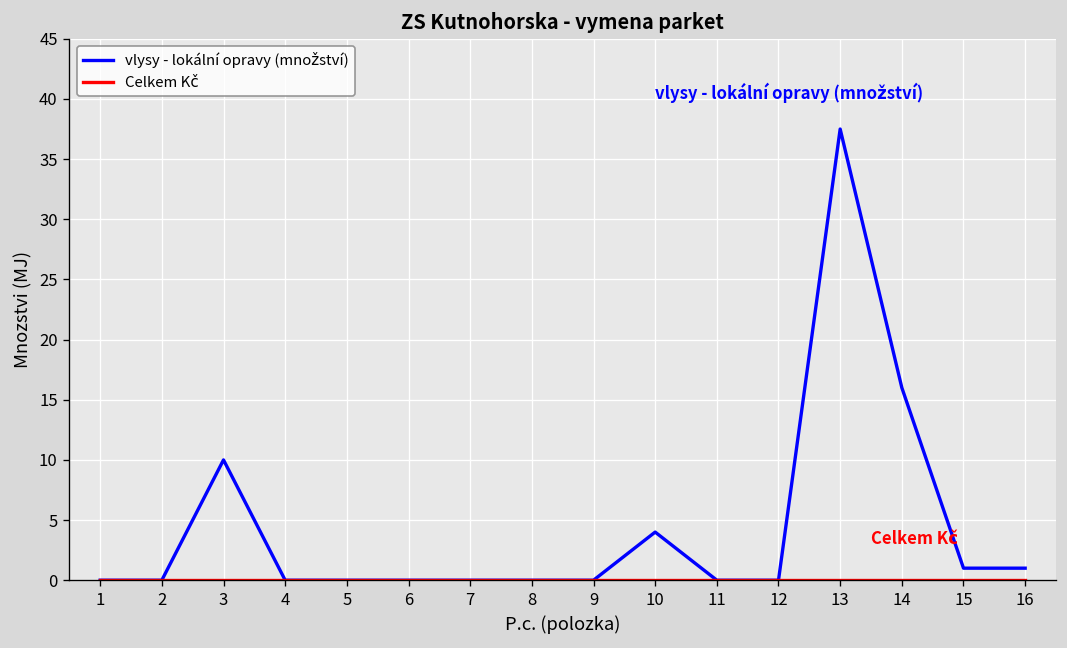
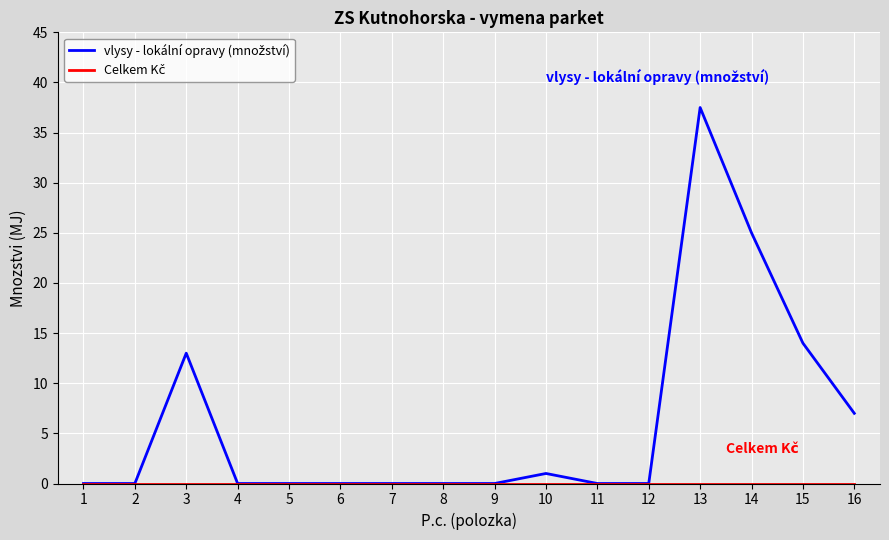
  {
    "vlysy - lokální opravy (množství)": {
-     "3": 10,
-     "10": 4,
+     "3": 13,
+     "10": 1,
      "13": 37.5,
-     "14": 16,
-     "15": 1,
-     "16": 1
+     "14": 25,
+     "15": 14,
+     "16": 7
    },
    "Celkem Kč": {
      "3": 0,
      "10": 0,
      "13": 0,
      "14": 0,
      "15": 0,
      "16": 0
    }
  }
